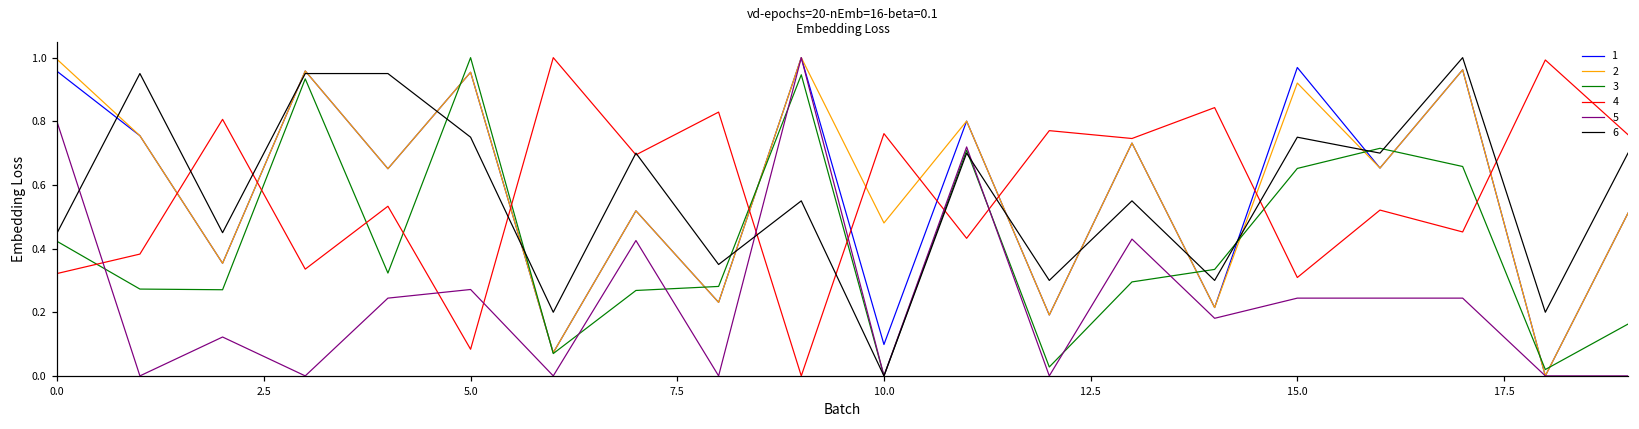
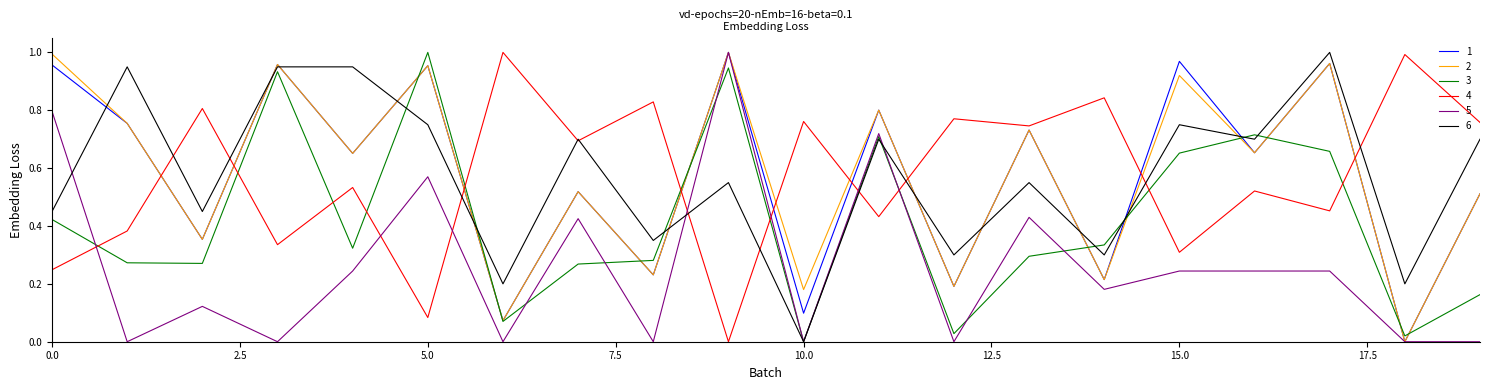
  {
    "1": {
      "0.0": 0.96,
      "10.0": 0.10,
      "15.0": 0.97
    },
    "2": {
      "0.0": 0.99,
-     "10.0": 0.48,
+     "10.0": 0.18,
      "15.0": 0.92
    },
    "3": {
      "0.0": 0.42,
      "5.0": 1.00,
      "15.0": 0.65
    },
    "4": {
-     "0.0": 0.32,
+     "0.0": 0.25,
      "5.0": 0.08,
      "10.0": 0.76,
      "15.0": 0.31
    },
    "5": {
      "0.0": 0.80,
-     "5.0": 0.27,
+     "5.0": 0.57,
      "15.0": 0.24
    },
    "6": {
      "0.0": 0.45,
      "5.0": 0.75,
      "15.0": 0.75
    }
  }
